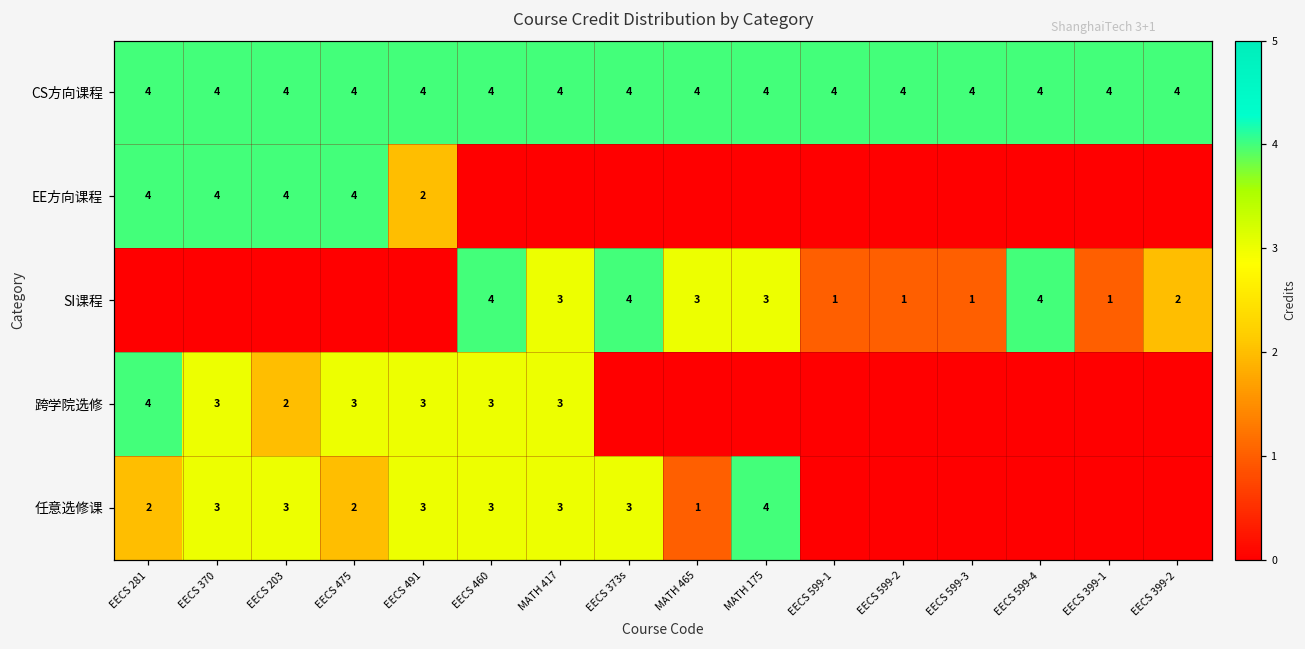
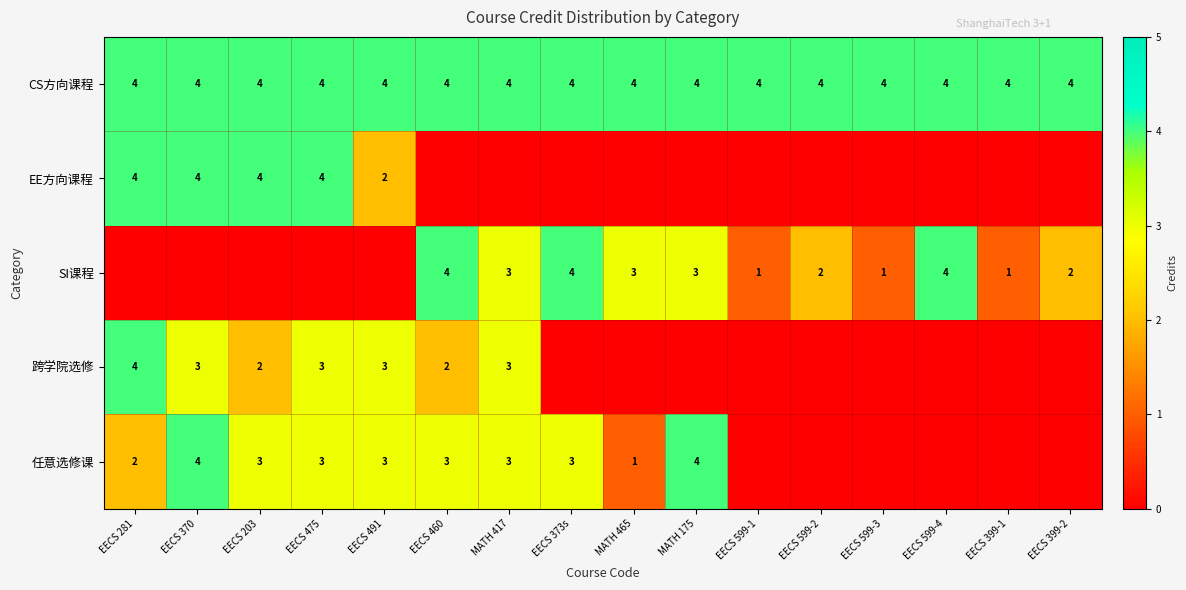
  {
    "CS方向课程": {
      "EECS 281": 4,
      "EECS 370": 4,
      "EECS 203": 4,
      "EECS 475": 4,
      "EECS 491": 4,
      "EECS 460": 4,
      "MATH 417": 4,
      "EECS 373s": 4,
      "MATH 465": 4,
      "MATH 175": 4,
      "EECS 599-1": 4,
      "EECS 599-2": 4,
      "EECS 599-3": 4,
      "EECS 599-4": 4,
      "EECS 399-1": 4,
      "EECS 399-2": 4
    },
    "EE方向课程": {
      "EECS 281": 4,
      "EECS 370": 4,
      "EECS 203": 4,
      "EECS 475": 4,
      "EECS 491": 2
    },
    "SI课程": {
      "EECS 460": 4,
      "MATH 417": 3,
      "EECS 373s": 4,
      "MATH 465": 3,
      "MATH 175": 3,
      "EECS 599-1": 1,
-     "EECS 599-2": 1,
+     "EECS 599-2": 2,
      "EECS 599-3": 1,
      "EECS 599-4": 4,
      "EECS 399-1": 1,
      "EECS 399-2": 2
    },
    "跨学院选修": {
      "EECS 281": 4,
      "EECS 370": 3,
      "EECS 203": 2,
      "EECS 475": 3,
      "EECS 491": 3,
-     "EECS 460": 3,
+     "EECS 460": 2,
      "MATH 417": 3
    },
    "任意选修课": {
      "EECS 281": 2,
-     "EECS 370": 3,
+     "EECS 370": 4,
      "EECS 203": 3,
-     "EECS 475": 2,
+     "EECS 475": 3,
      "EECS 491": 3,
      "EECS 460": 3,
      "MATH 417": 3,
      "EECS 373s": 3,
      "MATH 465": 1,
      "MATH 175": 4
    }
  }
